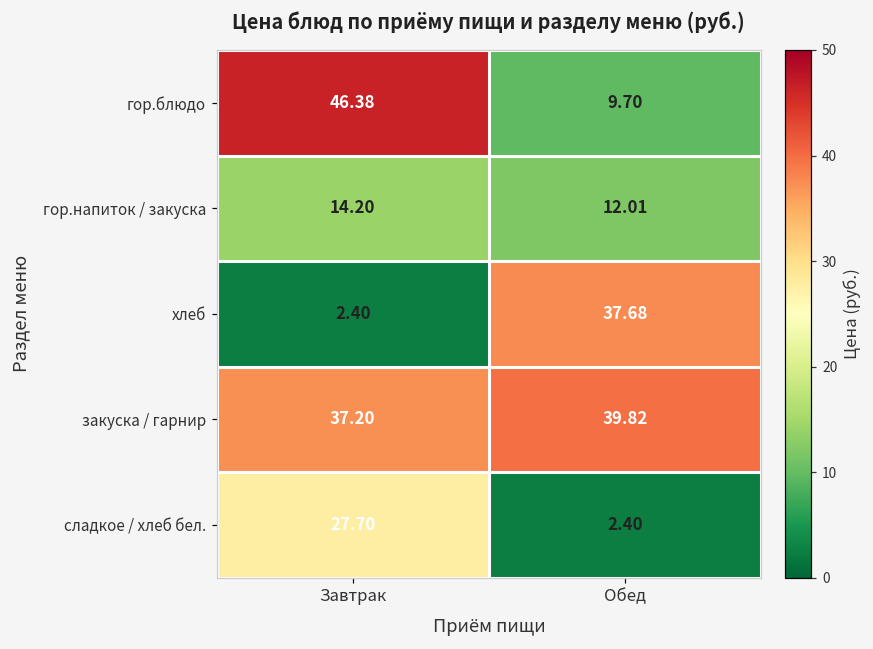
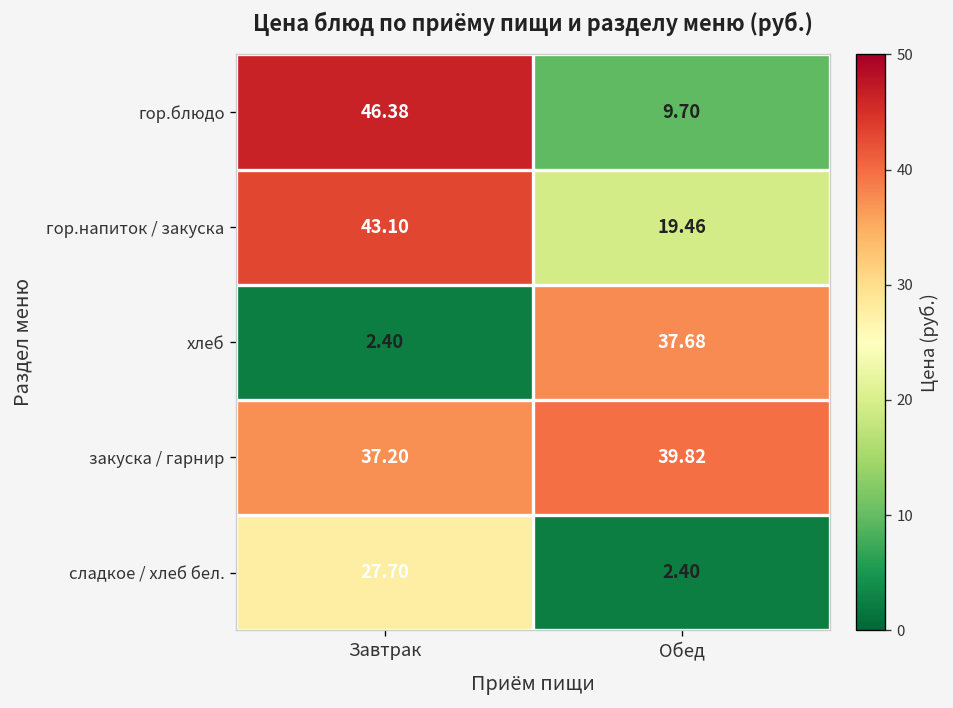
  {
    "гор.блюдо": {
      "Завтрак": 46.38,
      "Обед": 9.70
    },
    "гор.напиток / закуска": {
-     "Завтрак": 14.20,
-     "Обед": 12.01
+     "Завтрак": 43.10,
+     "Обед": 19.46
    },
    "хлеб": {
      "Завтрак": 2.40,
      "Обед": 37.68
    },
    "закуска / гарнир": {
      "Завтрак": 37.20,
      "Обед": 39.82
    },
    "сладкое / хлеб бел.": {
      "Завтрак": 27.70,
      "Обед": 2.40
    }
  }
